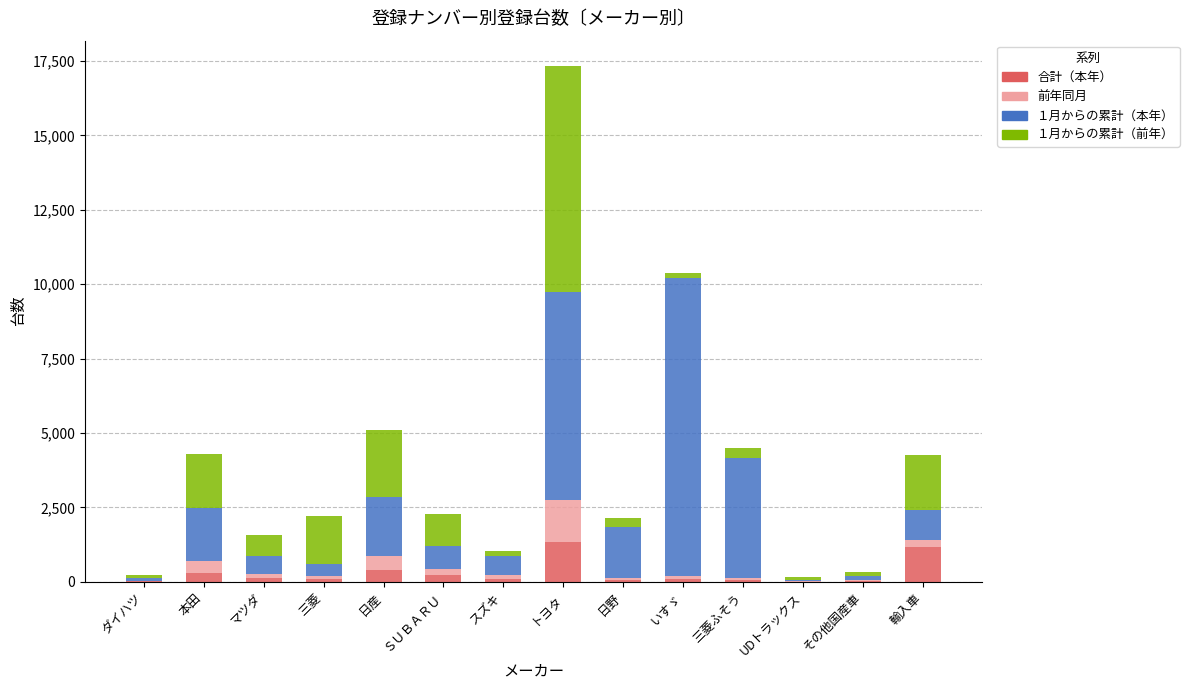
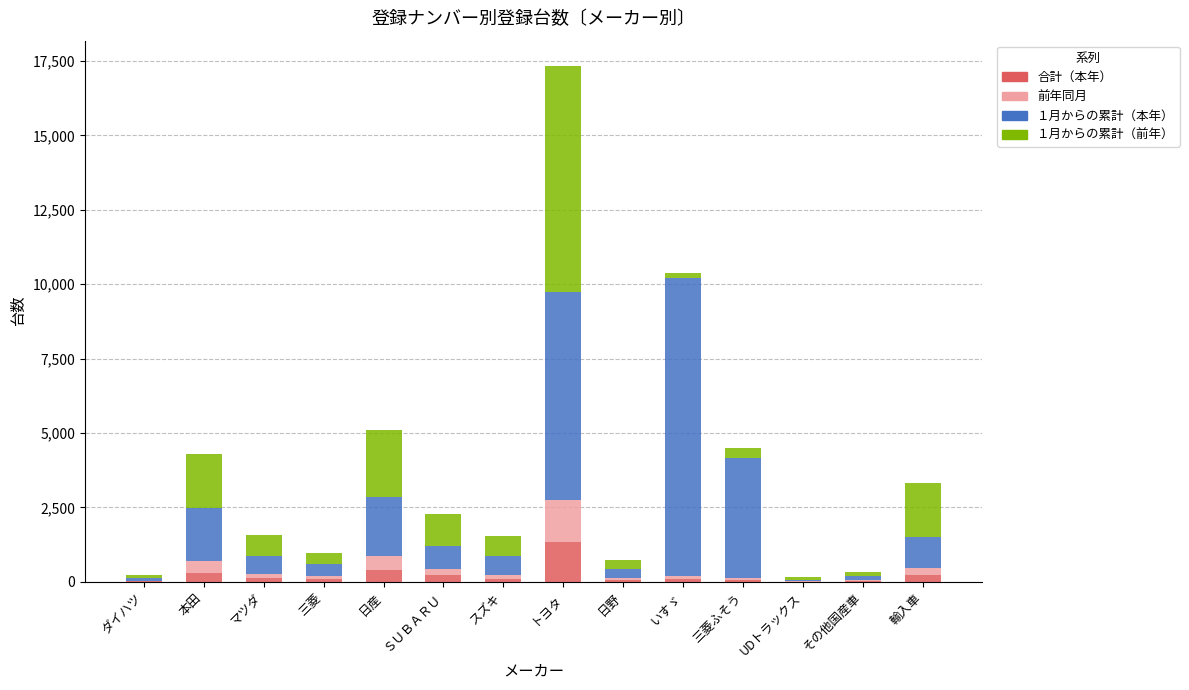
  {
    "合計（本年）": {
      "本田": "300",
      "マツダ": "100",
      "三菱": "100",
      "日産": "400",
      "ＳＵＢＡＲＵ": "200",
      "スズキ": "100",
      "トヨタ": "1,300",
      "いすゞ": "100",
-     "輸入車": "1,200"
+     "輸入車": "200"
    },
    "前年同月": {
      "本田": "400",
      "マツダ": "100",
      "三菱": "100",
      "日産": "500",
      "ＳＵＢＡＲＵ": "200",
      "スズキ": "100",
      "トヨタ": "1,400",
      "いすゞ": "100",
      "輸入車": "200"
    },
    "１月からの累計（本年）": {
      "ダイハツ": "100",
      "本田": "1,800",
      "マツダ": "600",
      "三菱": "400",
      "日産": "2,000",
      "ＳＵＢＡＲＵ": "800",
      "スズキ": "600",
      "トヨタ": "7,000",
-     "日野": "1,700",
+     "日野": "300",
      "いすゞ": "10,000",
      "三菱ふそう": "4,000",
      "その他国産車": "100",
      "輸入車": "1,000"
    },
    "１月からの累計（前年）": {
      "ダイハツ": "100",
      "本田": "1,800",
      "マツダ": "700",
-     "三菱": "1,600",
+     "三菱": "400",
      "日産": "2,300",
      "ＳＵＢＡＲＵ": "1,100",
-     "スズキ": "100",
+     "スズキ": "700",
      "トヨタ": "7,600",
      "日野": "300",
      "いすゞ": "200",
      "三菱ふそう": "300",
      "その他国産車": "100",
      "輸入車": "1,800"
    }
  }
